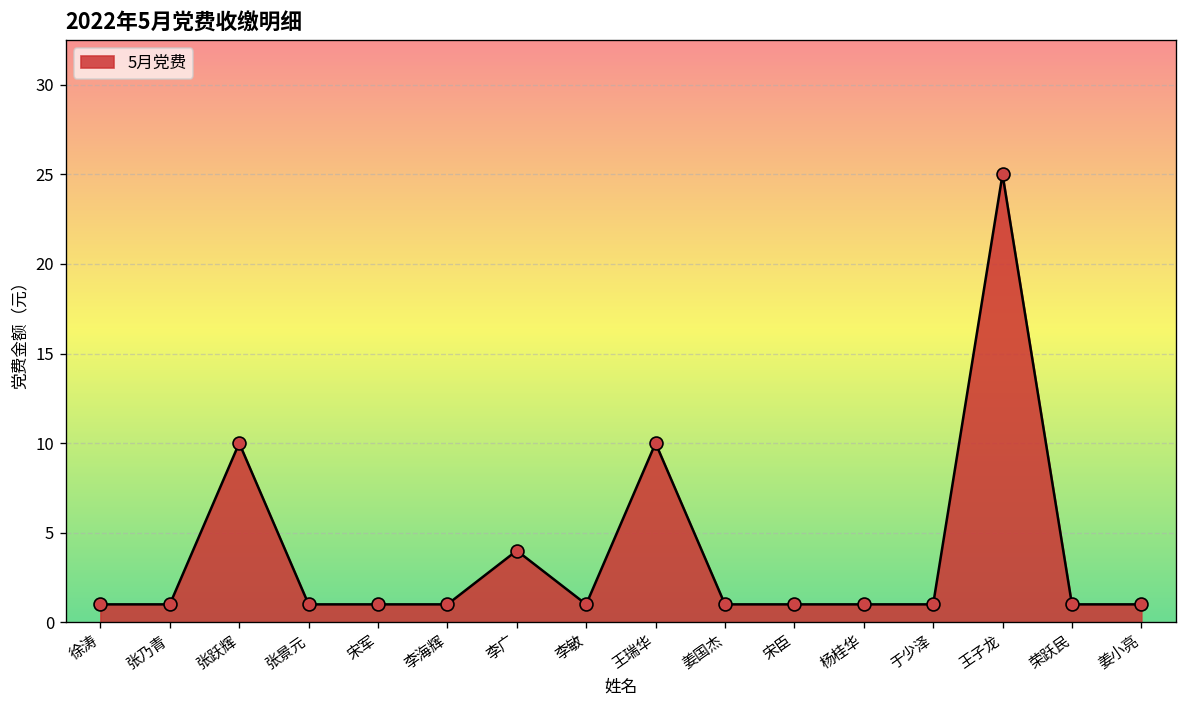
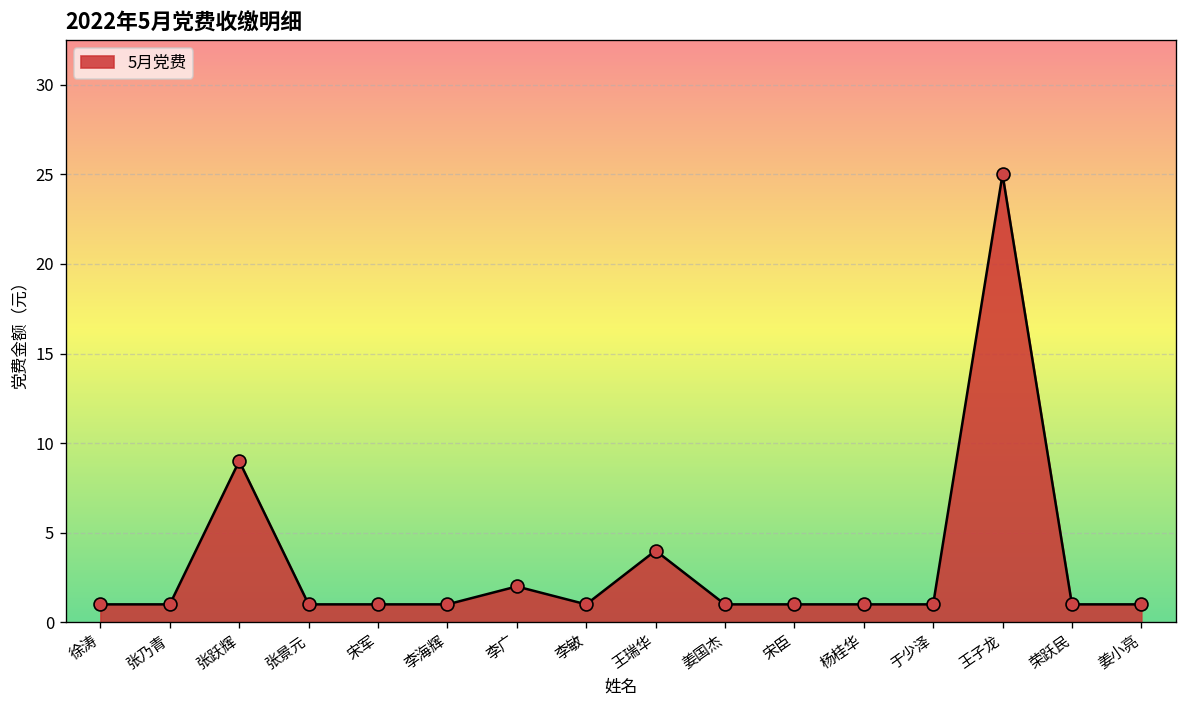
  {
    "徐涛": 1,
    "张乃青": 1,
-   "张跃辉": 10,
+   "张跃辉": 9,
    "张景元": 1,
    "宋军": 1,
    "李海辉": 1,
-   "李广": 4,
+   "李广": 2,
    "李敏": 1,
-   "王瑞华": 10,
+   "王瑞华": 4,
    "姜国杰": 1,
    "宋臣": 1,
    "杨桂华": 1,
    "于少泽": 1,
    "王子龙": 25,
    "荣跃民": 1,
    "姜小亮": 1
  }
